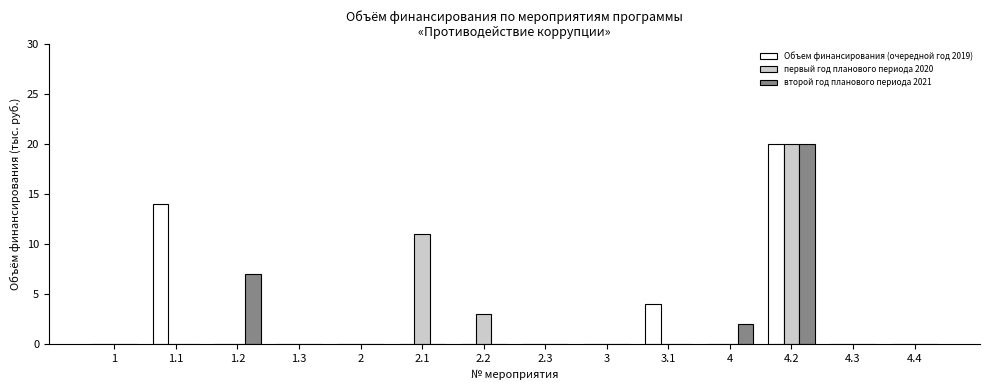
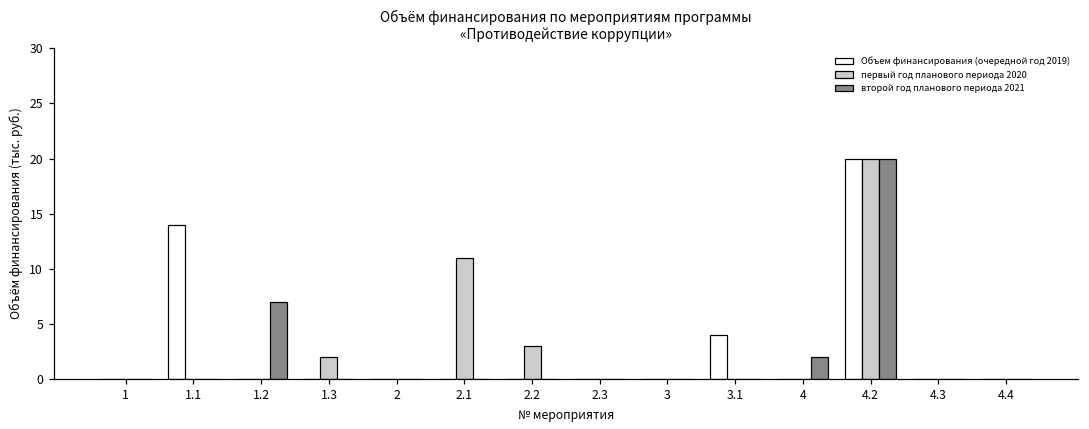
  {
    "Объем финансирования (очередной год 2019)": {
      "1": 0,
      "1.1": 14,
      "1.2": 0,
      "1.3": 0,
      "2": 0,
      "2.1": 0,
      "2.2": 0,
      "2.3": 0,
      "3": 0,
      "3.1": 4,
      "4": 0,
      "4.2": 20,
      "4.3": 0,
      "4.4": 0
    },
    "первый год планового периода 2020": {
      "1": 0,
      "1.1": 0,
      "1.2": 0,
-     "1.3": 0,
+     "1.3": 2,
      "2": 0,
      "2.1": 11,
      "2.2": 3,
      "2.3": 0,
      "3": 0,
      "3.1": 0,
      "4": 0,
      "4.2": 20,
      "4.3": 0,
      "4.4": 0
    },
    "второй год планового периода 2021": {
      "1": 0,
      "1.1": 0,
      "1.2": 7,
      "1.3": 0,
      "2": 0,
      "2.1": 0,
      "2.2": 0,
      "2.3": 0,
      "3": 0,
      "3.1": 0,
      "4": 2,
      "4.2": 20,
      "4.3": 0,
      "4.4": 0
    }
  }
